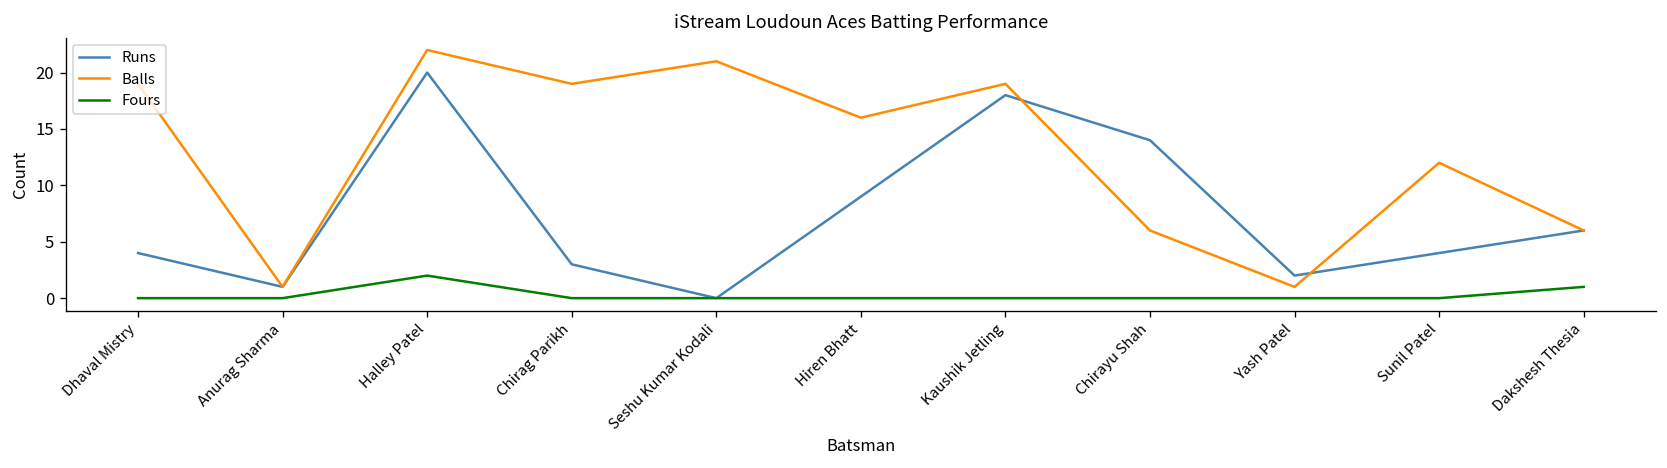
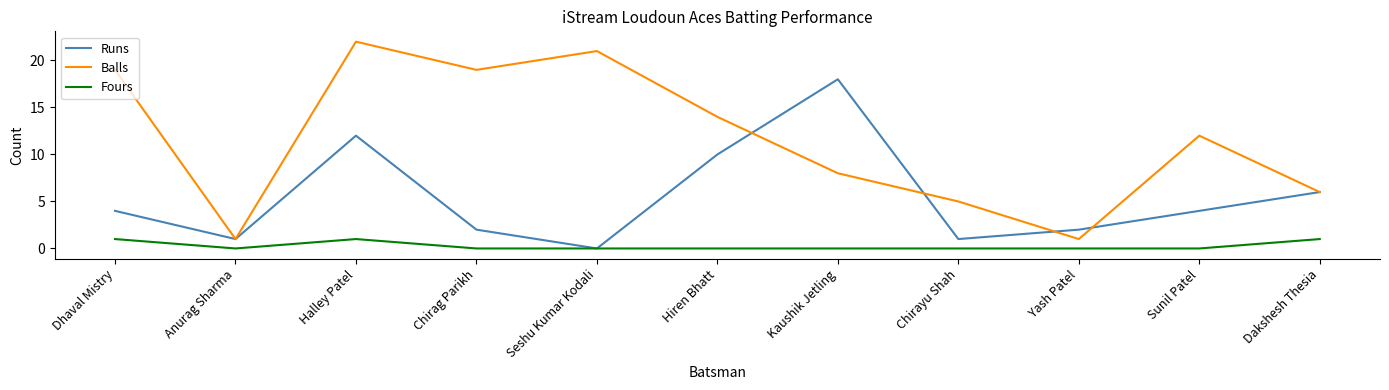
  {
    "Runs": {
      "Dhaval Mistry": 4,
-     "Halley Patel": 20,
-     "Chirag Parikh": 3,
-     "Hiren Bhatt": 9,
+     "Halley Patel": 12,
+     "Chirag Parikh": 2,
+     "Hiren Bhatt": 10,
      "Kaushik Jetling": 18,
-     "Chirayu Shah": 14,
+     "Chirayu Shah": 1,
      "Yash Patel": 2,
      "Sunil Patel": 4
    },
    "Balls": {
      "Halley Patel": 22,
      "Chirag Parikh": 19,
      "Seshu Kumar Kodali": 21,
-     "Hiren Bhatt": 16,
-     "Kaushik Jetling": 19,
-     "Chirayu Shah": 6,
+     "Hiren Bhatt": 14,
+     "Kaushik Jetling": 8,
+     "Chirayu Shah": 5,
      "Yash Patel": 1,
      "Sunil Patel": 12
    },
    "Fours": {
-     "Dhaval Mistry": 0,
+     "Dhaval Mistry": 1,
      "Anurag Sharma": 0,
-     "Halley Patel": 2,
+     "Halley Patel": 1,
      "Chirag Parikh": 0,
      "Hiren Bhatt": 0,
      "Kaushik Jetling": 0,
      "Chirayu Shah": 0,
      "Yash Patel": 0,
      "Sunil Patel": 0,
      "Dakshesh Thesia": 1
    }
  }
